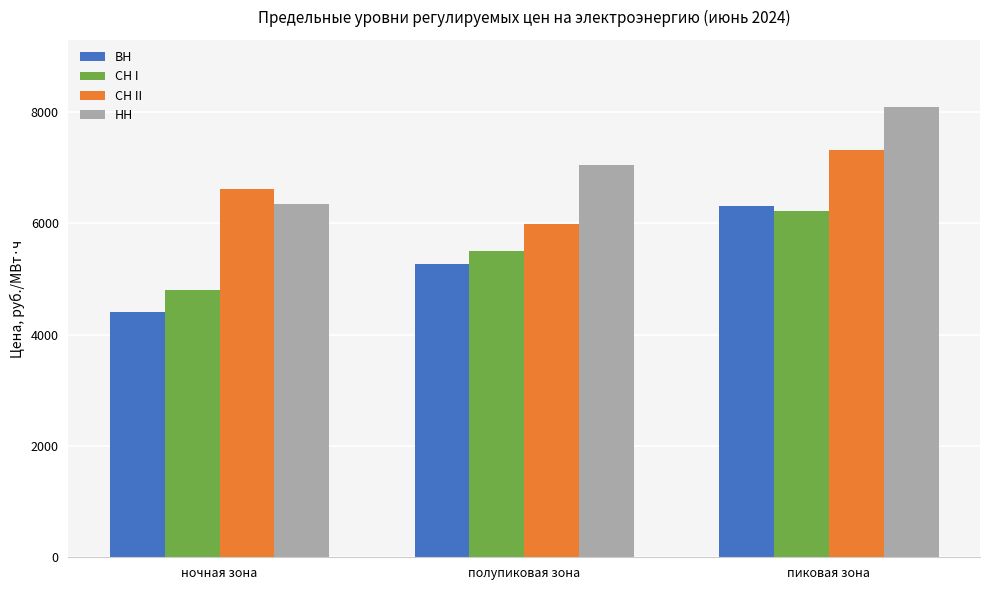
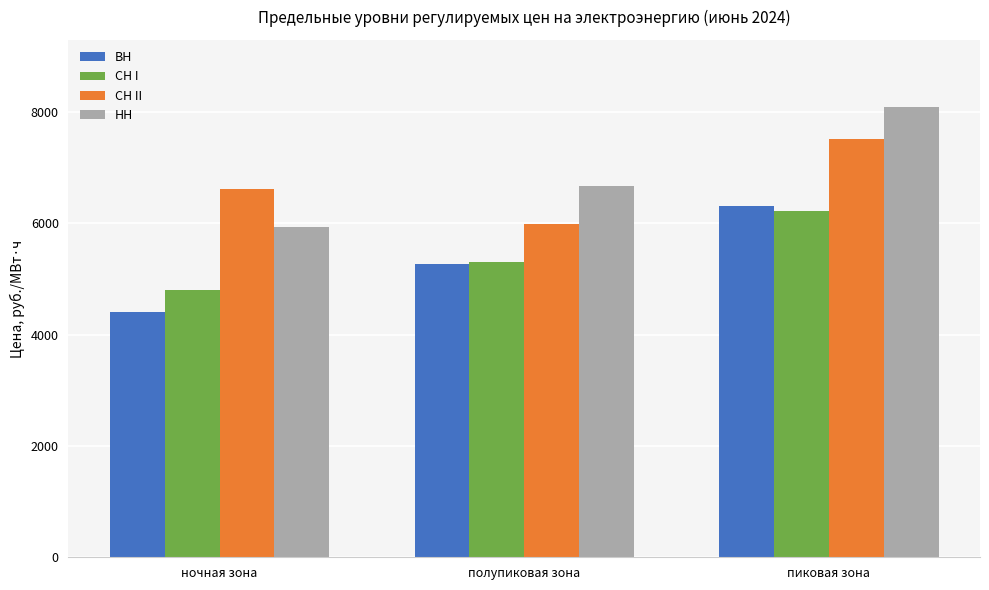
  {
    "ВН": {
      "ночная зона": 4400,
      "полупиковая зона": 5300,
      "пиковая зона": 6300
    },
    "СН I": {
      "ночная зона": 4800,
-     "полупиковая зона": 5500,
+     "полупиковая зона": 5300,
      "пиковая зона": 6200
    },
    "СН II": {
      "ночная зона": 6600,
      "полупиковая зона": 6000,
-     "пиковая зона": 7300
+     "пиковая зона": 7500
    },
    "НН": {
-     "ночная зона": 6300,
-     "полупиковая зона": 7100,
+     "ночная зона": 5900,
+     "полупиковая зона": 6700,
      "пиковая зона": 8100
    }
  }
